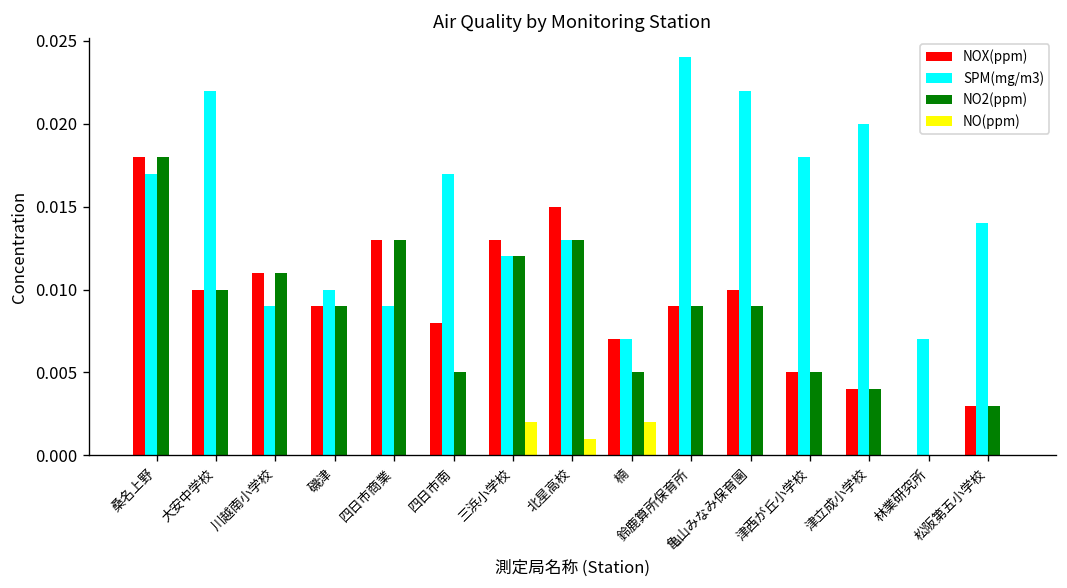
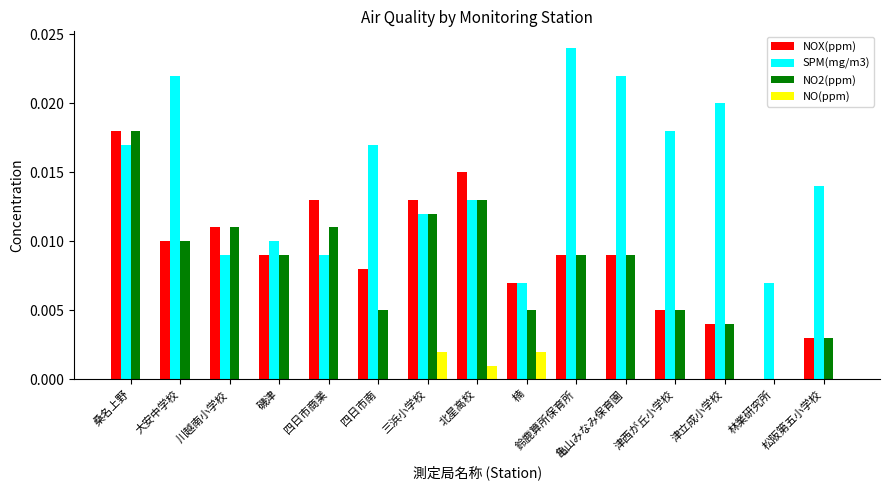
  {
    "NOX(ppm)": {
      "桑名上野": 0.018,
      "大安中学校": 0.010,
      "川越南小学校": 0.011,
      "磯津": 0.009,
      "四日市商業": 0.013,
      "四日市南": 0.008,
      "三浜小学校": 0.013,
      "北星高校": 0.015,
      "楠": 0.007,
      "鈴鹿算所保育所": 0.009,
-     "亀山みなみ保育園": 0.010,
+     "亀山みなみ保育園": 0.009,
      "津西が丘小学校": 0.005,
      "津立成小学校": 0.004,
      "林業研究所": 0.000,
      "松阪第五小学校": 0.003
    },
    "SPM(mg/m3)": {
      "桑名上野": 0.017,
      "大安中学校": 0.022,
      "川越南小学校": 0.009,
      "磯津": 0.010,
      "四日市商業": 0.009,
      "四日市南": 0.017,
      "三浜小学校": 0.012,
      "北星高校": 0.013,
      "楠": 0.007,
      "鈴鹿算所保育所": 0.024,
      "亀山みなみ保育園": 0.022,
      "津西が丘小学校": 0.018,
      "津立成小学校": 0.020,
      "林業研究所": 0.007,
      "松阪第五小学校": 0.014
    },
    "NO2(ppm)": {
      "桑名上野": 0.018,
      "大安中学校": 0.010,
      "川越南小学校": 0.011,
      "磯津": 0.009,
-     "四日市商業": 0.013,
+     "四日市商業": 0.011,
      "四日市南": 0.005,
      "三浜小学校": 0.012,
      "北星高校": 0.013,
      "楠": 0.005,
      "鈴鹿算所保育所": 0.009,
      "亀山みなみ保育園": 0.009,
      "津西が丘小学校": 0.005,
      "津立成小学校": 0.004,
      "林業研究所": 0.000,
      "松阪第五小学校": 0.003
    },
    "NO(ppm)": {
      "桑名上野": 0.000,
      "大安中学校": 0.000,
      "川越南小学校": 0.000,
      "磯津": 0.000,
      "四日市商業": 0.000,
      "四日市南": 0.000,
      "三浜小学校": 0.002,
      "北星高校": 0.001,
      "楠": 0.002,
      "鈴鹿算所保育所": 0.000,
      "亀山みなみ保育園": 0.000,
      "津西が丘小学校": 0.000,
      "津立成小学校": 0.000,
      "林業研究所": 0.000,
      "松阪第五小学校": 0.000
    }
  }
